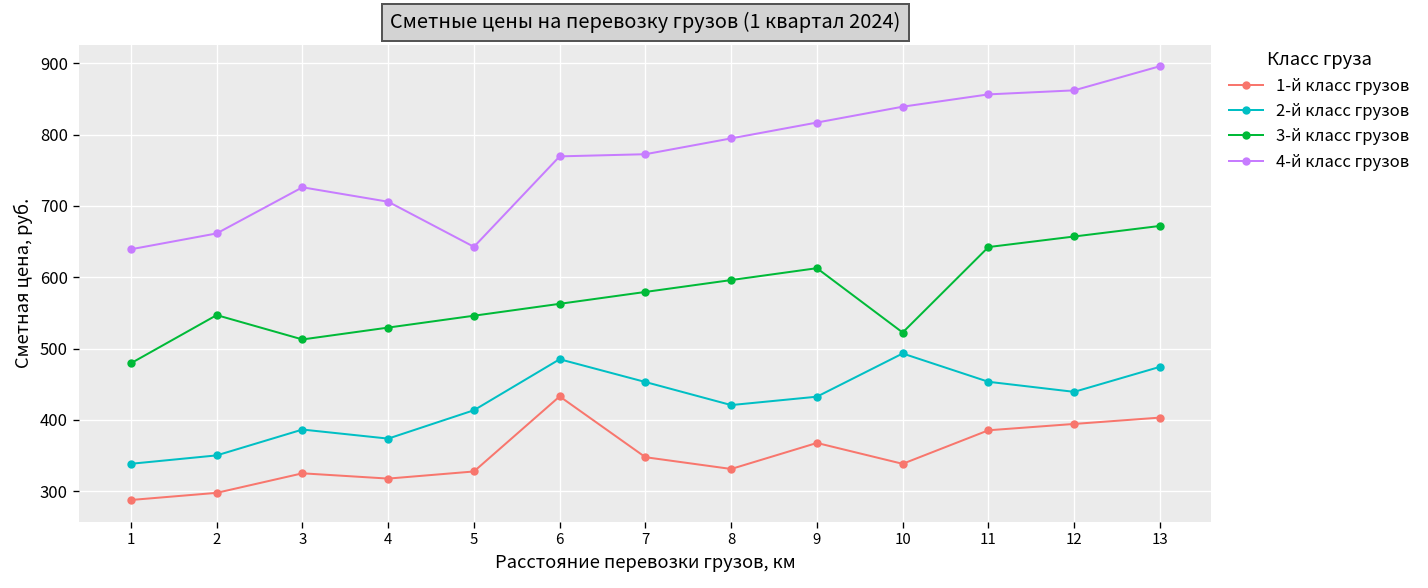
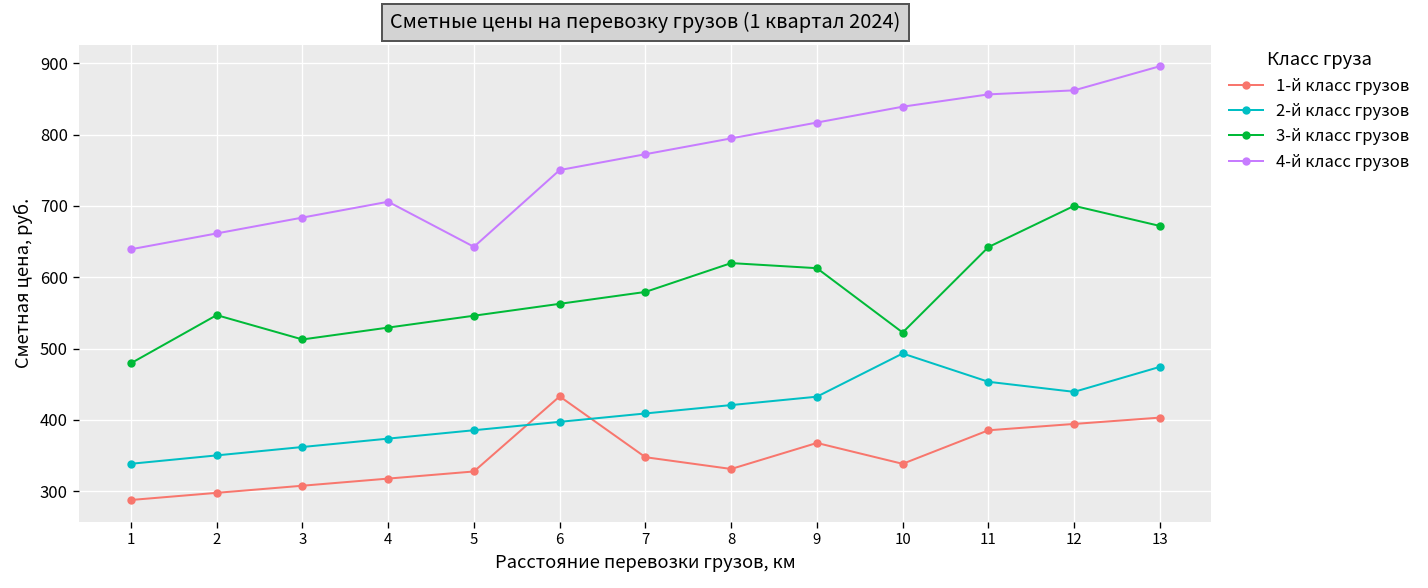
  {
    "1-й класс грузов": {
      "1": 290,
      "2": 300,
-     "3": 330,
+     "3": 310,
      "4": 320,
      "5": 330,
      "6": 430,
      "7": 350,
      "8": 330,
      "9": 370,
      "10": 340,
      "11": 390,
      "12": 390,
      "13": 400
    },
    "2-й класс грузов": {
      "1": 340,
      "2": 350,
-     "3": 390,
+     "3": 360,
      "4": 370,
-     "5": 410,
-     "6": 490,
-     "7": 450,
+     "5": 390,
+     "6": 400,
+     "7": 410,
      "8": 420,
      "9": 430,
      "10": 490,
      "11": 450,
      "12": 440,
      "13": 470
    },
    "3-й класс грузов": {
      "1": 480,
      "2": 550,
      "3": 510,
      "4": 530,
      "5": 550,
      "6": 560,
      "7": 580,
-     "8": 600,
+     "8": 620,
      "9": 610,
      "10": 520,
      "11": 640,
-     "12": 660,
+     "12": 700,
      "13": 670
    },
    "4-й класс грузов": {
      "1": 640,
      "2": 660,
-     "3": 730,
+     "3": 680,
      "4": 710,
      "5": 640,
-     "6": 770,
+     "6": 750,
      "7": 770,
      "8": 790,
      "9": 820,
      "10": 840,
      "11": 860,
      "12": 860,
      "13": 900
    }
  }
